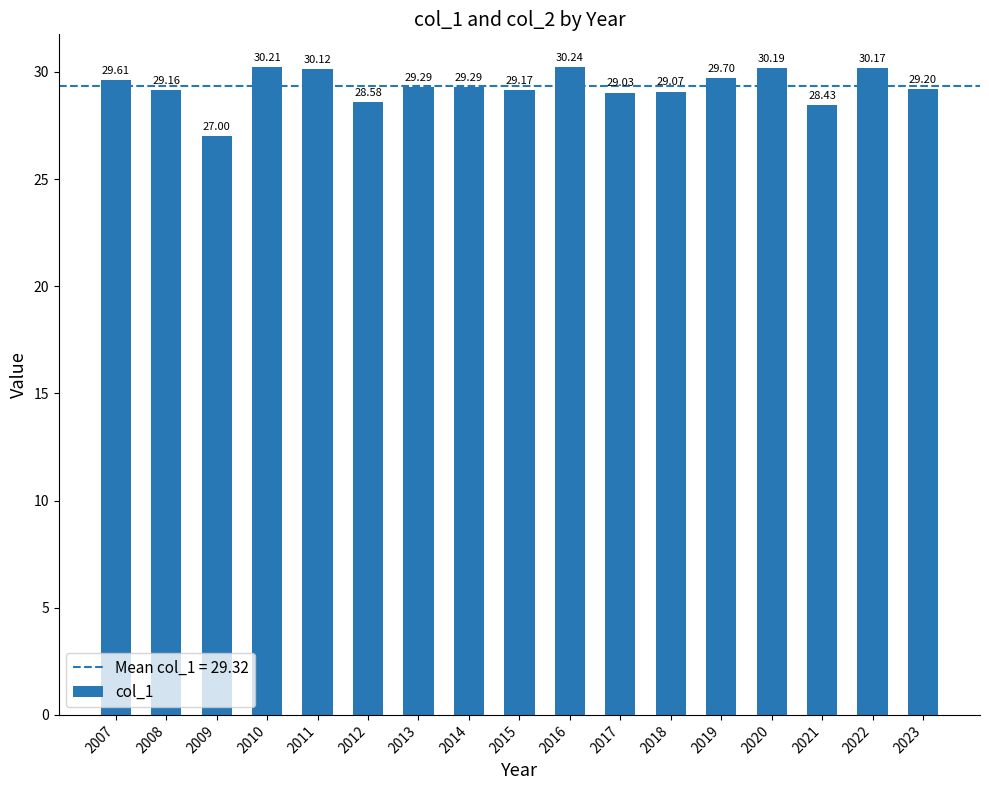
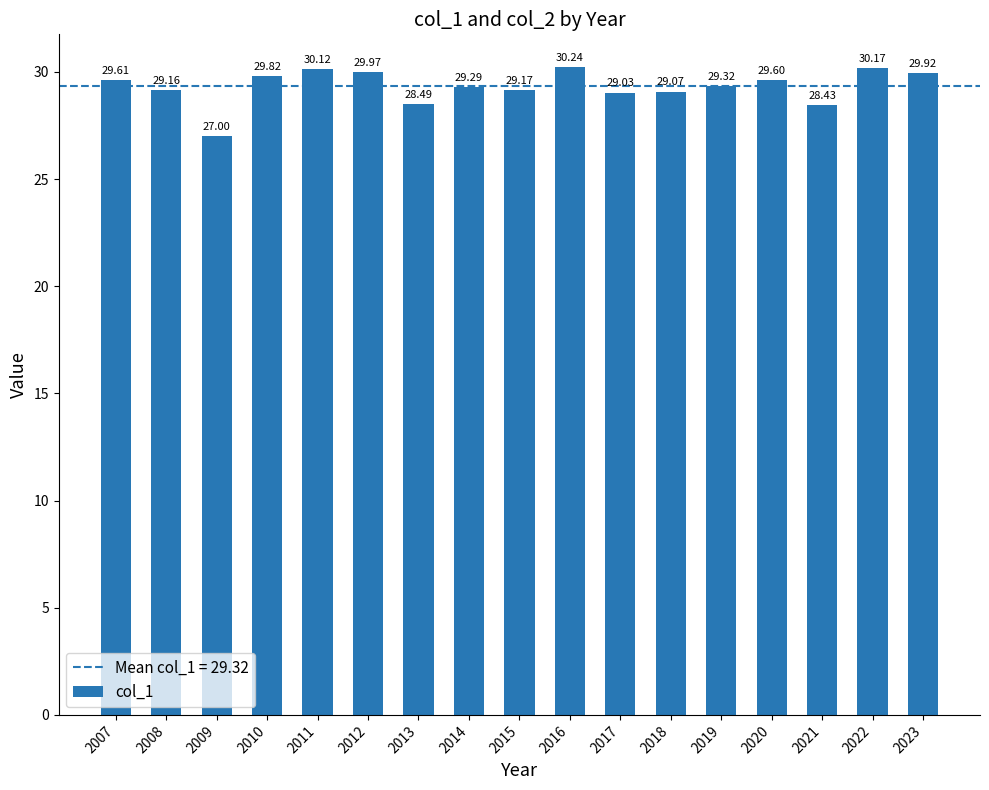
  {
    "2007": 29.61,
    "2008": 29.16,
    "2009": 27.00,
-   "2010": 30.21,
+   "2010": 29.82,
    "2011": 30.12,
-   "2012": 28.58,
-   "2013": 29.29,
+   "2012": 29.97,
+   "2013": 28.49,
    "2014": 29.29,
    "2015": 29.17,
    "2016": 30.24,
    "2017": 29.03,
    "2018": 29.07,
-   "2019": 29.70,
-   "2020": 30.19,
+   "2019": 29.32,
+   "2020": 29.60,
    "2021": 28.43,
    "2022": 30.17,
-   "2023": 29.20
+   "2023": 29.92
  }
